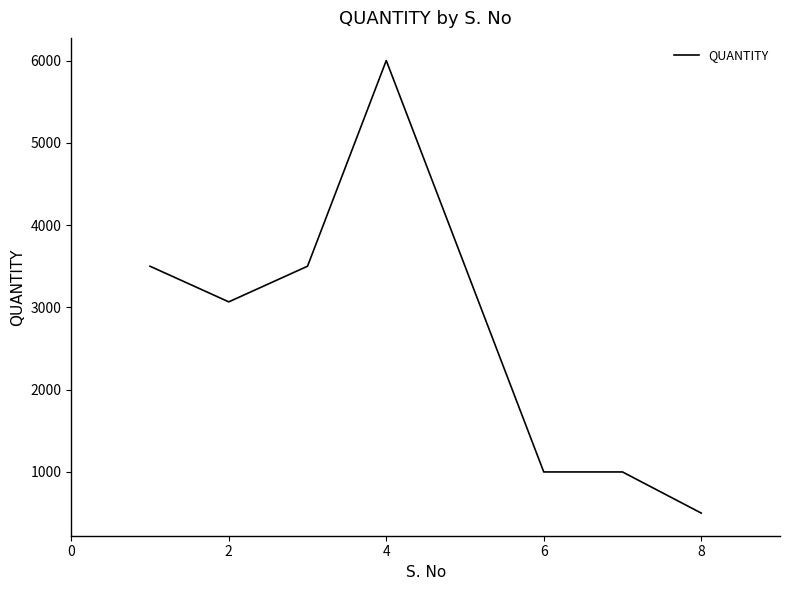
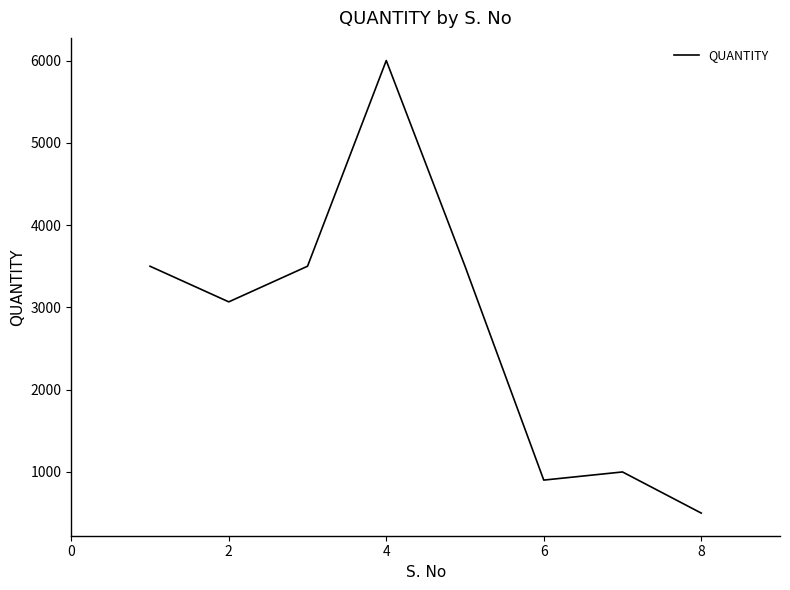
  {
    "2": 3100,
    "4": 6000,
-   "6": 1000,
+   "6": 900,
    "8": 500
  }
